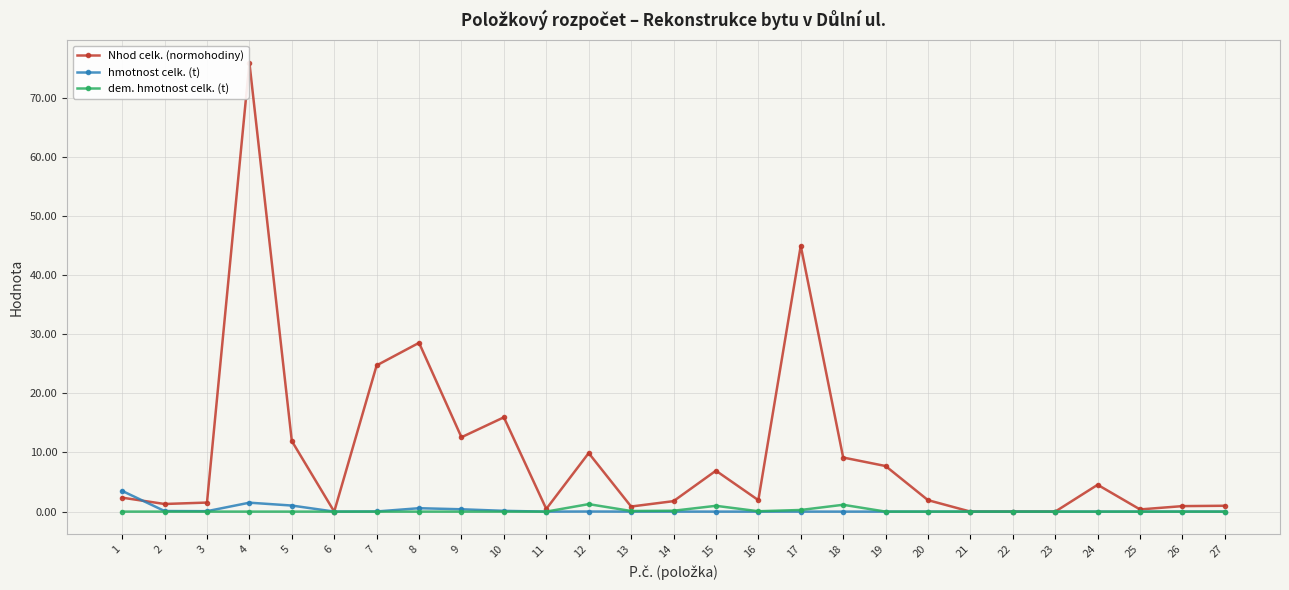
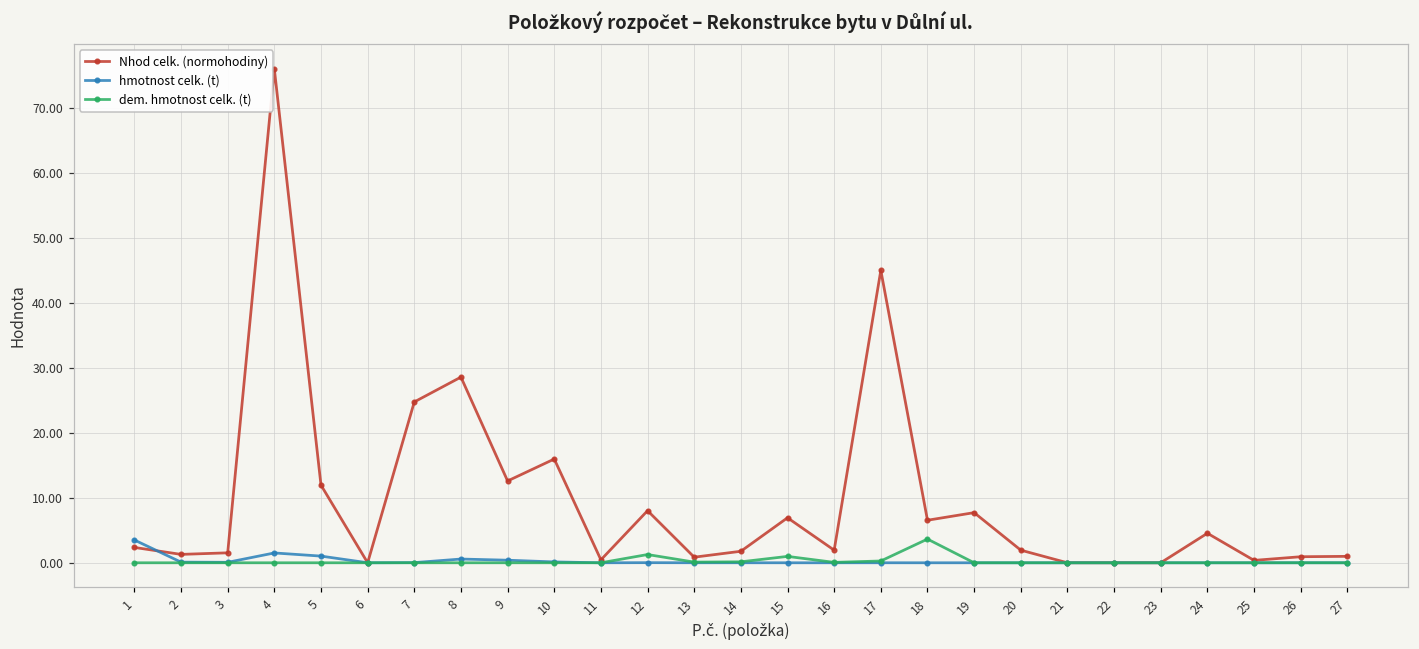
  {
    "Nhod celk. (normohodiny)": {
      "1": 2,
      "2": 1,
      "3": 2,
      "4": 76,
      "5": 12,
      "7": 25,
      "8": 29,
      "9": 13,
      "10": 16,
      "11": 0,
-     "12": 10,
+     "12": 8,
      "13": 1,
      "14": 2,
      "15": 7,
      "16": 2,
      "17": 45,
-     "18": 9,
+     "18": 7,
      "19": 8,
      "20": 2,
      "24": 5,
      "26": 1,
      "27": 1
    },
    "hmotnost celk. (t)": {
      "1": 4,
      "4": 2,
      "5": 1,
      "8": 1,
      "12": 0,
      "15": 0,
      "18": 0
    },
    "dem. hmotnost celk. (t)": {
      "1": 0,
      "4": 0,
      "5": 0,
      "8": 0,
      "12": 1,
      "15": 1,
-     "18": 1
+     "18": 4
    }
  }
